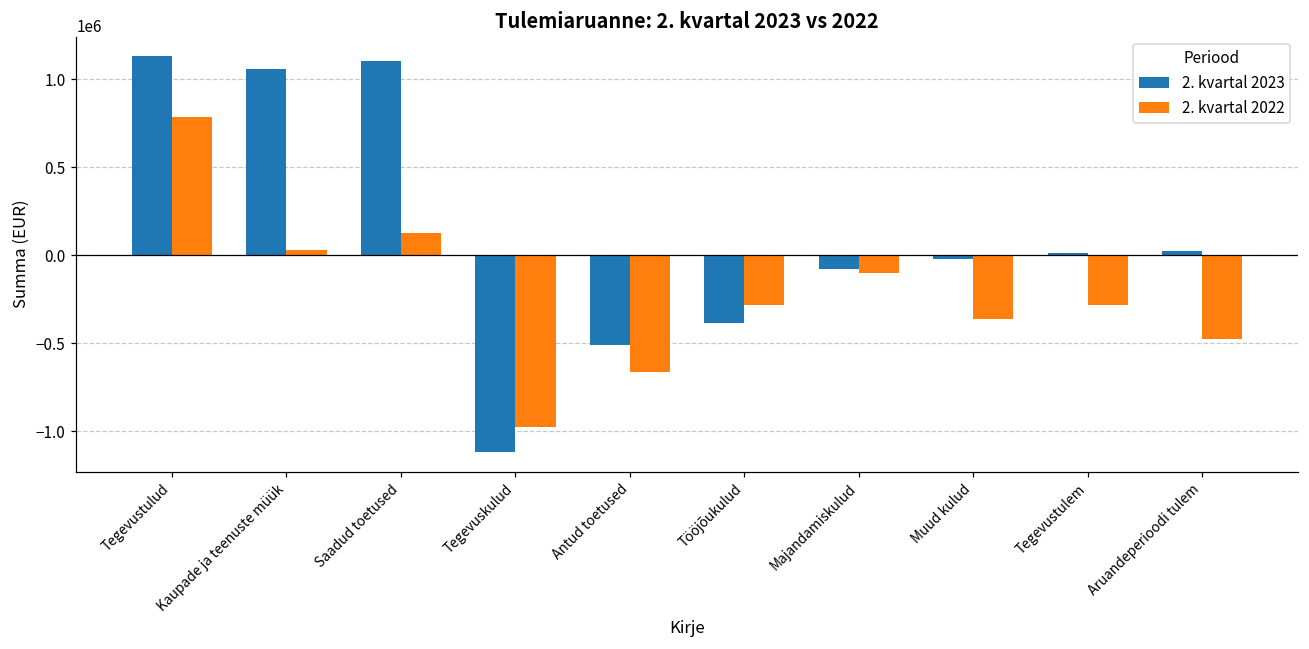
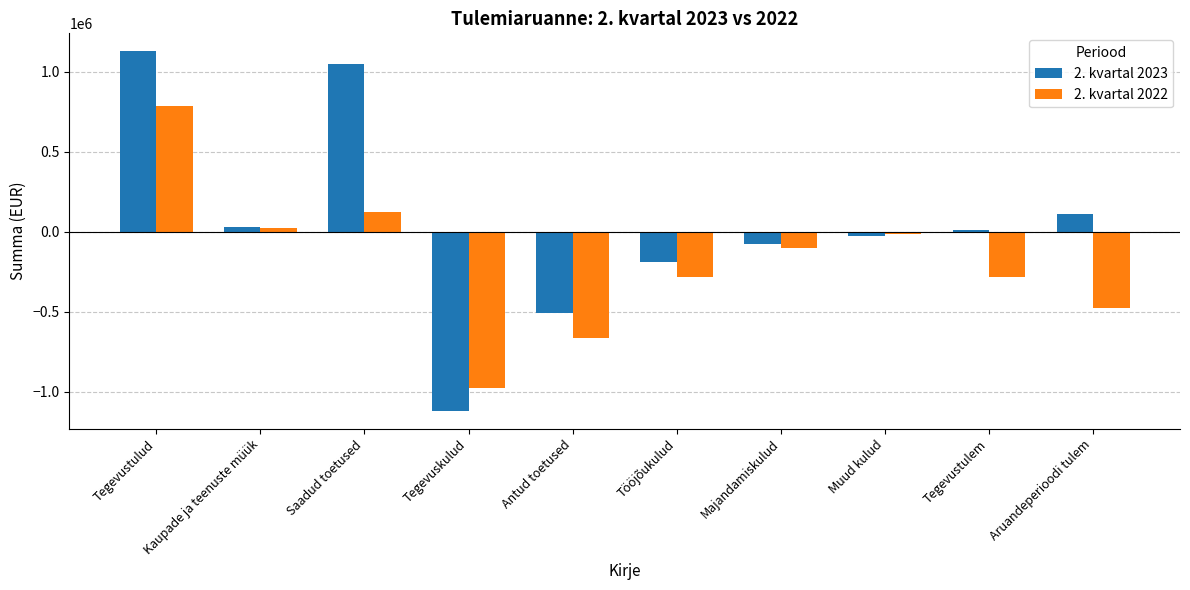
  {
    "2. kvartal 2023": {
      "Tegevustulud": 1130000,
-     "Kaupade ja teenuste müük": 1060000,
-     "Saadud toetused": 1100000,
+     "Kaupade ja teenuste müük": 30000,
+     "Saadud toetused": 1050000,
      "Tegevuskulud": -1120000,
      "Antud toetused": -510000,
-     "Tööjõukulud": -380000,
+     "Tööjõukulud": -190000,
      "Majandamiskulud": -80000,
      "Muud kulud": -20000,
-     "Aruandeperioodi tulem": 30000
+     "Aruandeperioodi tulem": 110000
    },
    "2. kvartal 2022": {
      "Tegevustulud": 790000,
      "Kaupade ja teenuste müük": 30000,
      "Saadud toetused": 120000,
      "Tegevuskulud": -980000,
      "Antud toetused": -670000,
      "Tööjõukulud": -280000,
      "Majandamiskulud": -100000,
-     "Muud kulud": -370000,
+     "Muud kulud": -10000,
      "Tegevustulem": -280000,
      "Aruandeperioodi tulem": -480000
    }
  }
